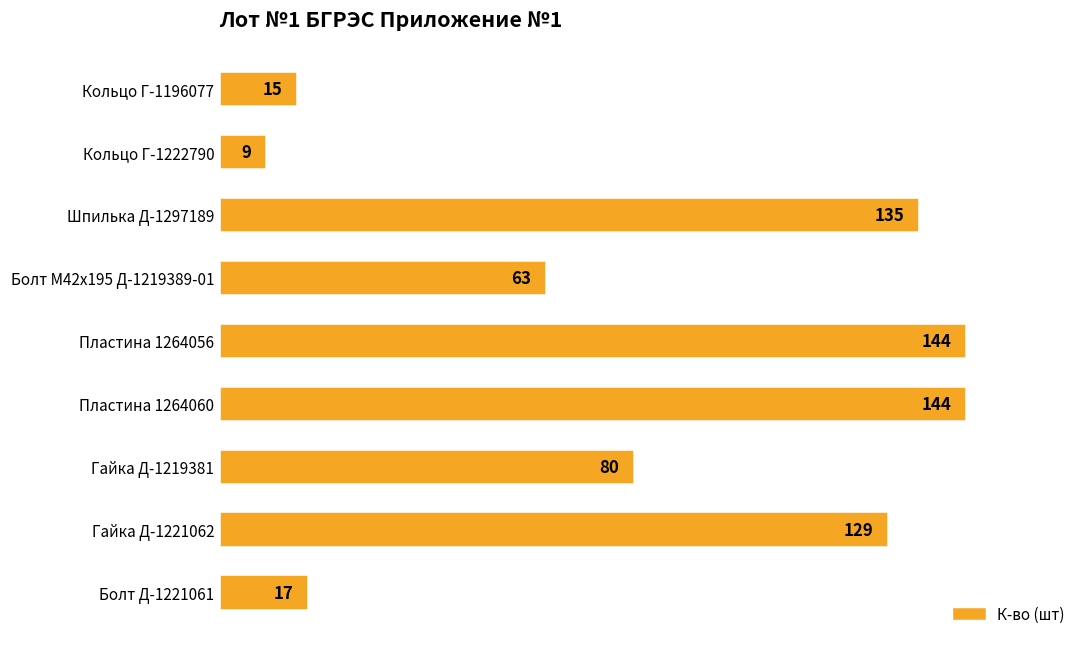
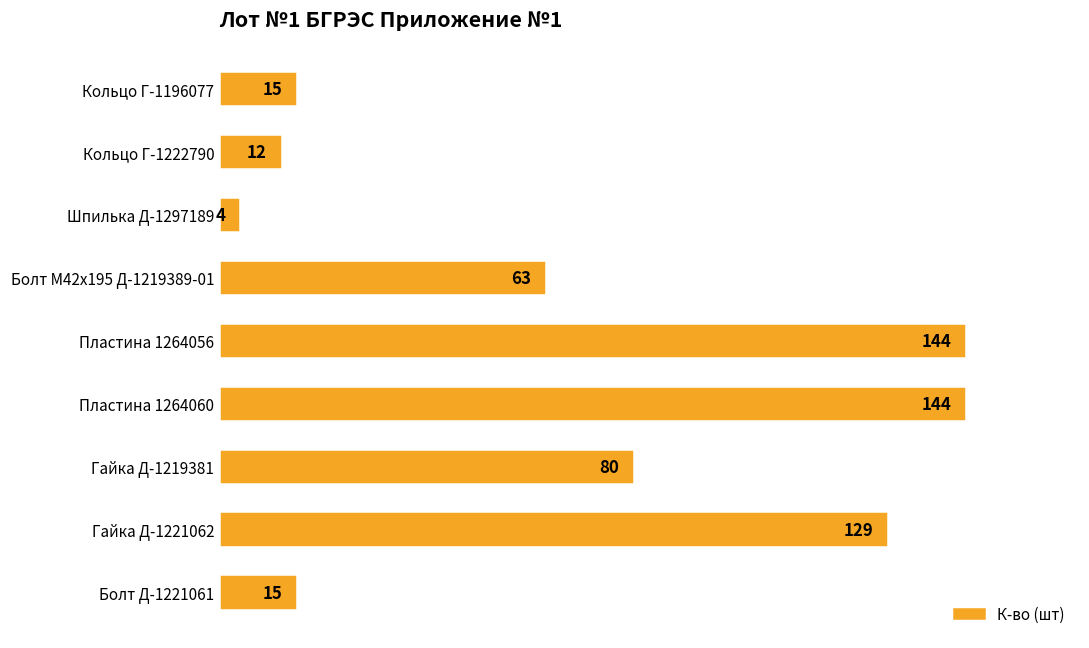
  {
    "Кольцо Г-1196077": 15,
-   "Кольцо Г-1222790": 9,
-   "Шпилька Д-1297189": 135,
+   "Кольцо Г-1222790": 12,
+   "Шпилька Д-1297189": 4,
    "Болт М42х195 Д-1219389-01": 63,
    "Пластина 1264056": 144,
    "Пластина 1264060": 144,
    "Гайка Д-1219381": 80,
    "Гайка Д-1221062": 129,
-   "Болт Д-1221061": 17
+   "Болт Д-1221061": 15
  }
